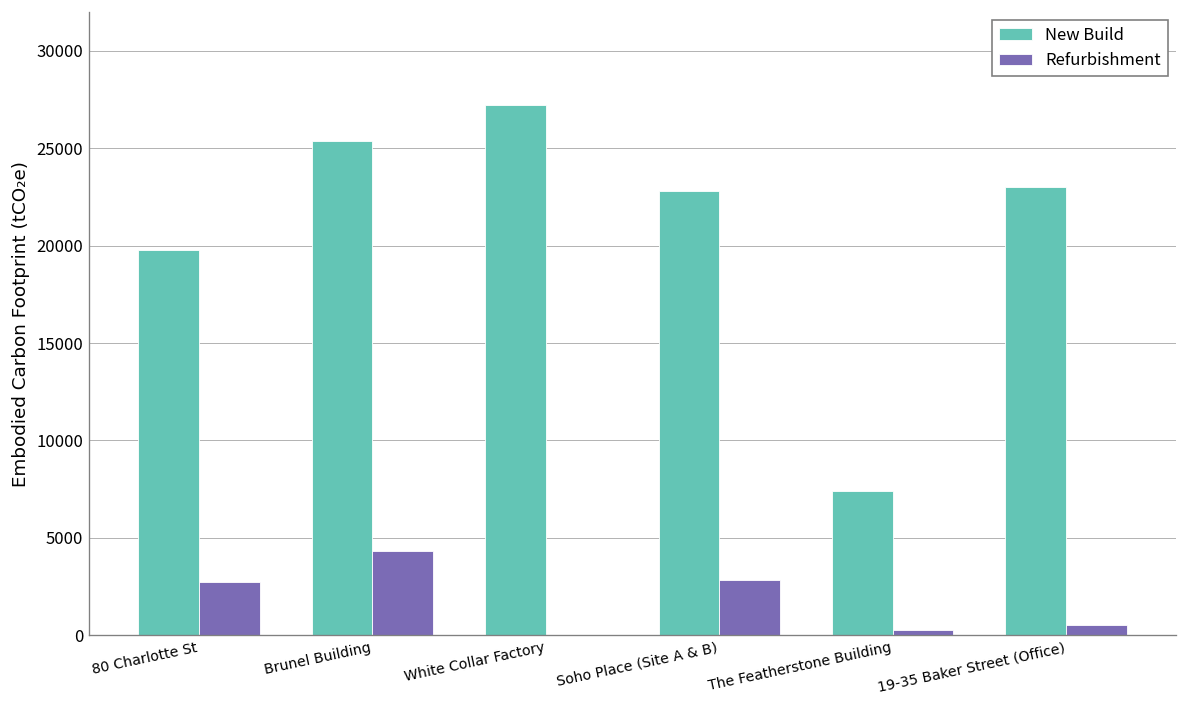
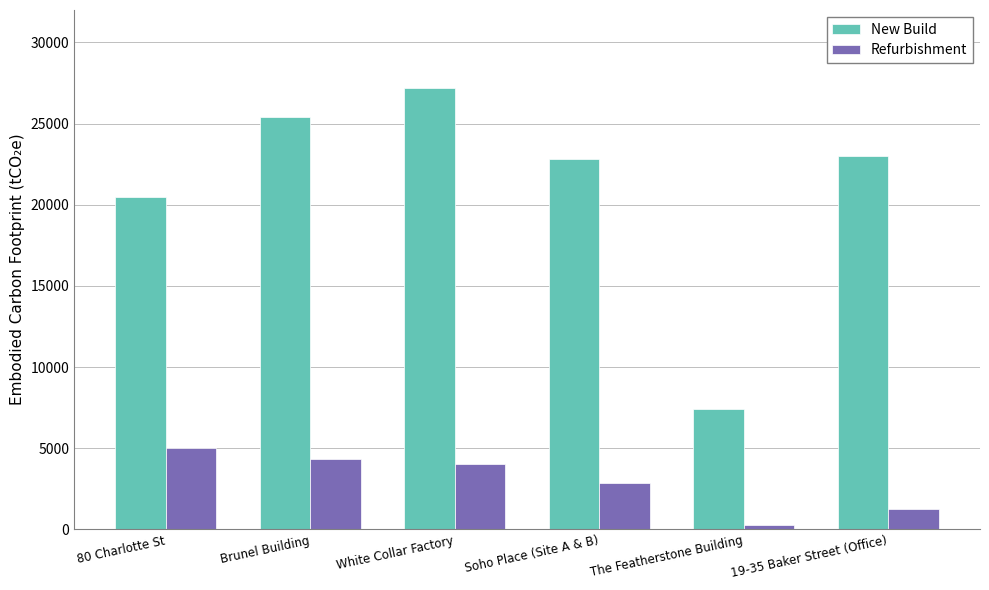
  {
    "New Build": {
-     "80 Charlotte St": 19800,
+     "80 Charlotte St": 20500,
      "Brunel Building": 25400,
      "White Collar Factory": 27200,
      "Soho Place (Site A & B)": 22800,
      "The Featherstone Building": 7400,
      "19-35 Baker Street (Office)": 23000
    },
    "Refurbishment": {
-     "80 Charlotte St": 2800,
+     "80 Charlotte St": 5000,
      "Brunel Building": 4300,
-     "White Collar Factory": 0,
+     "White Collar Factory": 4000,
      "Soho Place (Site A & B)": 2900,
      "The Featherstone Building": 300,
-     "19-35 Baker Street (Office)": 500
+     "19-35 Baker Street (Office)": 1300
    }
  }
